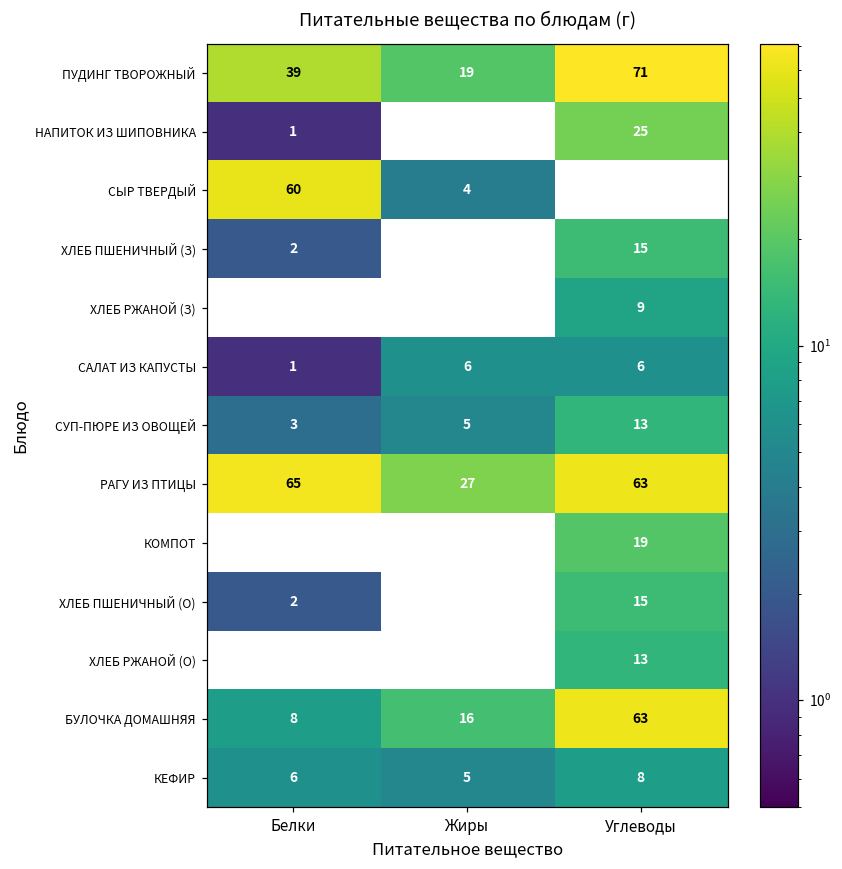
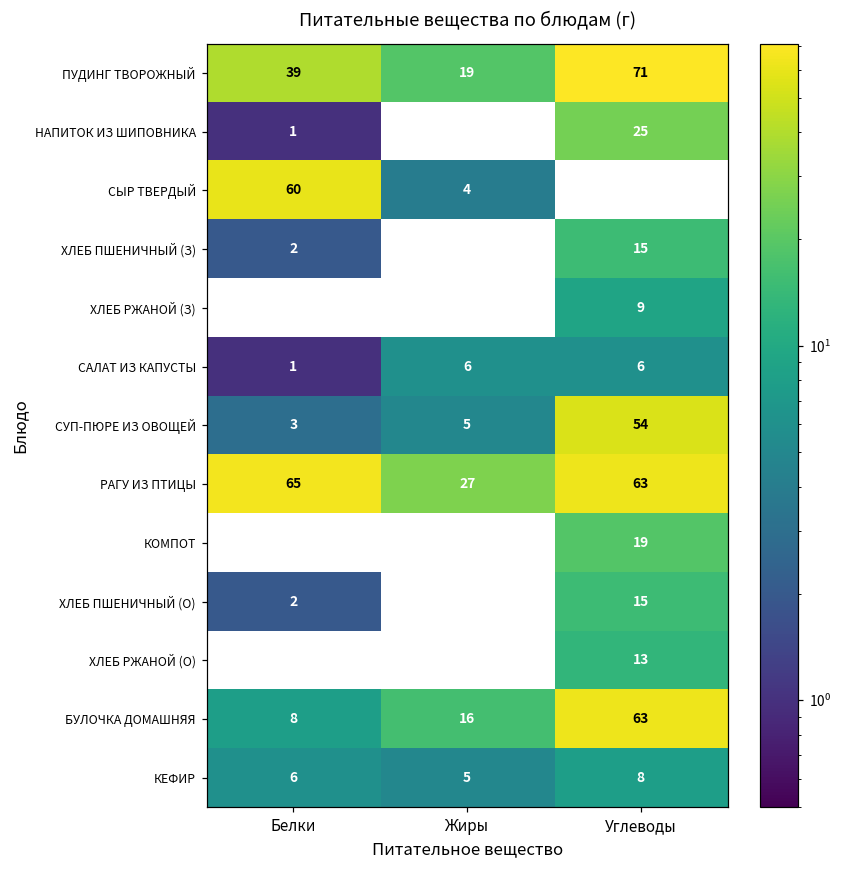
  {
    "ПУДИНГ ТВОРОЖНЫЙ": {
      "Белки": 39,
      "Жиры": 19,
      "Углеводы": 71
    },
    "НАПИТОК ИЗ ШИПОВНИКА": {
      "Белки": 1,
      "Углеводы": 25
    },
    "СЫР ТВЕРДЫЙ": {
      "Белки": 60,
      "Жиры": 4
    },
    "ХЛЕБ ПШЕНИЧНЫЙ (З)": {
      "Белки": 2,
      "Углеводы": 15
    },
    "ХЛЕБ РЖАНОЙ (З)": {
      "Углеводы": 9
    },
    "САЛАТ ИЗ КАПУСТЫ": {
      "Белки": 1,
      "Жиры": 6,
      "Углеводы": 6
    },
    "СУП-ПЮРЕ ИЗ ОВОЩЕЙ": {
      "Белки": 3,
      "Жиры": 5,
-     "Углеводы": 13
+     "Углеводы": 54
    },
    "РАГУ ИЗ ПТИЦЫ": {
      "Белки": 65,
      "Жиры": 27,
      "Углеводы": 63
    },
    "КОМПОТ": {
      "Углеводы": 19
    },
    "ХЛЕБ ПШЕНИЧНЫЙ (О)": {
      "Белки": 2,
      "Углеводы": 15
    },
    "ХЛЕБ РЖАНОЙ (О)": {
      "Углеводы": 13
    },
    "БУЛОЧКА ДОМАШНЯЯ": {
      "Белки": 8,
      "Жиры": 16,
      "Углеводы": 63
    },
    "КЕФИР": {
      "Белки": 6,
      "Жиры": 5,
      "Углеводы": 8
    }
  }
